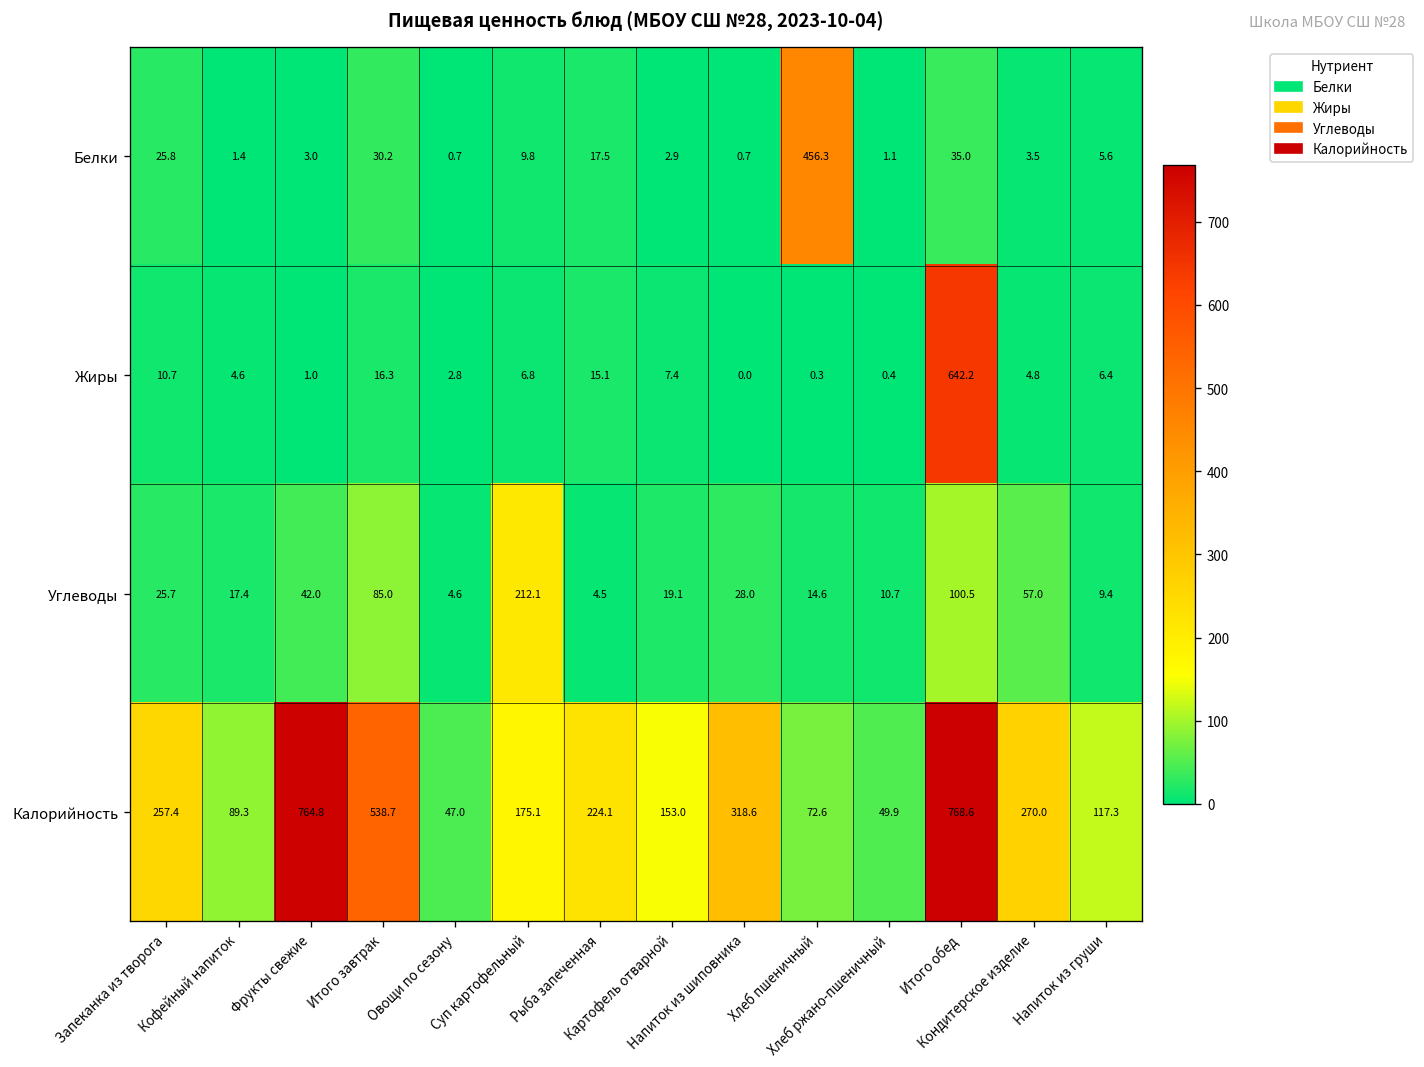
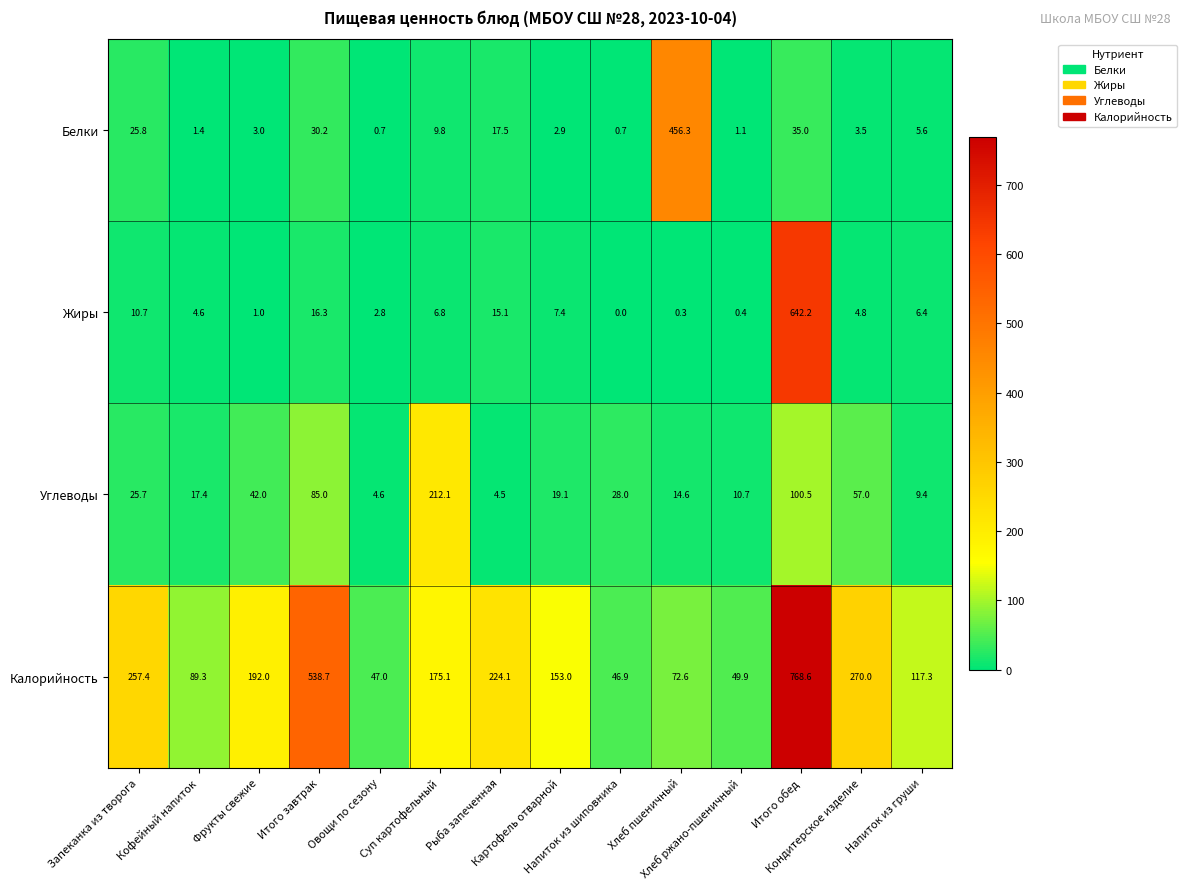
  {
    "Белки": {
      "Запеканка из творога": 25.8,
      "Кофейный напиток": 1.4,
      "Фрукты свежие": 3.0,
      "Итого завтрак": 30.2,
      "Овощи по сезону": 0.7,
      "Суп картофельный": 9.8,
      "Рыба запеченная": 17.5,
      "Картофель отварной": 2.9,
      "Напиток из шиповника": 0.7,
      "Хлеб пшеничный": 456.3,
      "Хлеб ржано-пшеничный": 1.1,
      "Итого обед": 35.0,
      "Кондитерское изделие": 3.5,
      "Напиток из груши": 5.6
    },
    "Жиры": {
      "Запеканка из творога": 10.7,
      "Кофейный напиток": 4.6,
      "Фрукты свежие": 1.0,
      "Итого завтрак": 16.3,
      "Овощи по сезону": 2.8,
      "Суп картофельный": 6.8,
      "Рыба запеченная": 15.1,
      "Картофель отварной": 7.4,
      "Напиток из шиповника": 0.0,
      "Хлеб пшеничный": 0.3,
      "Хлеб ржано-пшеничный": 0.4,
      "Итого обед": 642.2,
      "Кондитерское изделие": 4.8,
      "Напиток из груши": 6.4
    },
    "Углеводы": {
      "Запеканка из творога": 25.7,
      "Кофейный напиток": 17.4,
      "Фрукты свежие": 42.0,
      "Итого завтрак": 85.0,
      "Овощи по сезону": 4.6,
      "Суп картофельный": 212.1,
      "Рыба запеченная": 4.5,
      "Картофель отварной": 19.1,
      "Напиток из шиповника": 28.0,
      "Хлеб пшеничный": 14.6,
      "Хлеб ржано-пшеничный": 10.7,
      "Итого обед": 100.5,
      "Кондитерское изделие": 57.0,
      "Напиток из груши": 9.4
    },
    "Калорийность": {
      "Запеканка из творога": 257.4,
      "Кофейный напиток": 89.3,
-     "Фрукты свежие": 764.8,
+     "Фрукты свежие": 192.0,
      "Итого завтрак": 538.7,
      "Овощи по сезону": 47.0,
      "Суп картофельный": 175.1,
      "Рыба запеченная": 224.1,
      "Картофель отварной": 153.0,
-     "Напиток из шиповника": 318.6,
+     "Напиток из шиповника": 46.9,
      "Хлеб пшеничный": 72.6,
      "Хлеб ржано-пшеничный": 49.9,
      "Итого обед": 768.6,
      "Кондитерское изделие": 270.0,
      "Напиток из груши": 117.3
    }
  }
